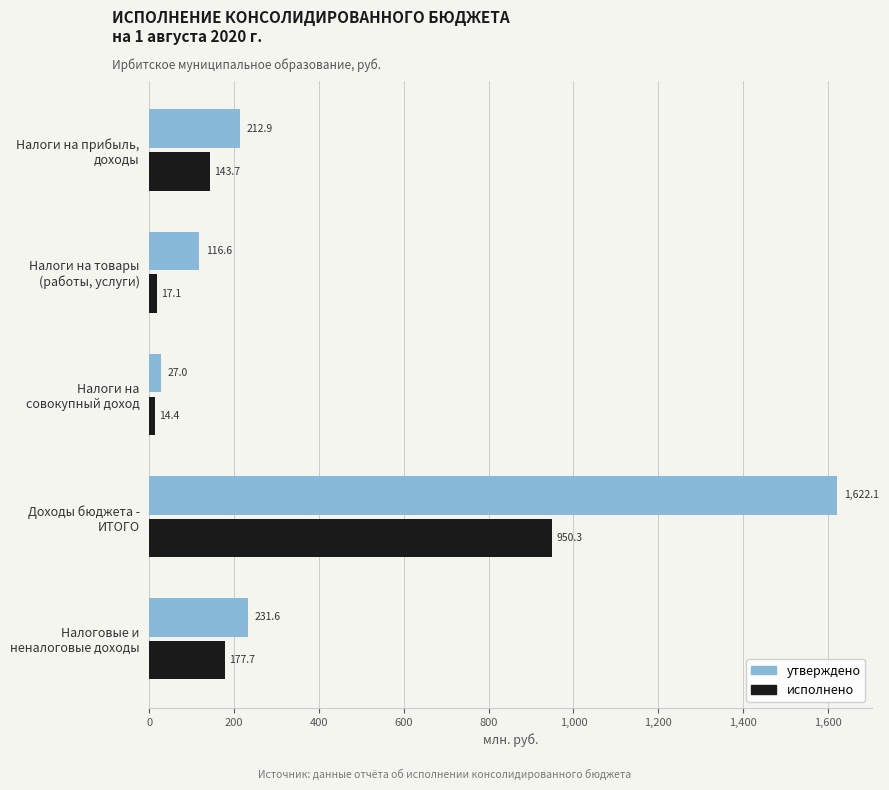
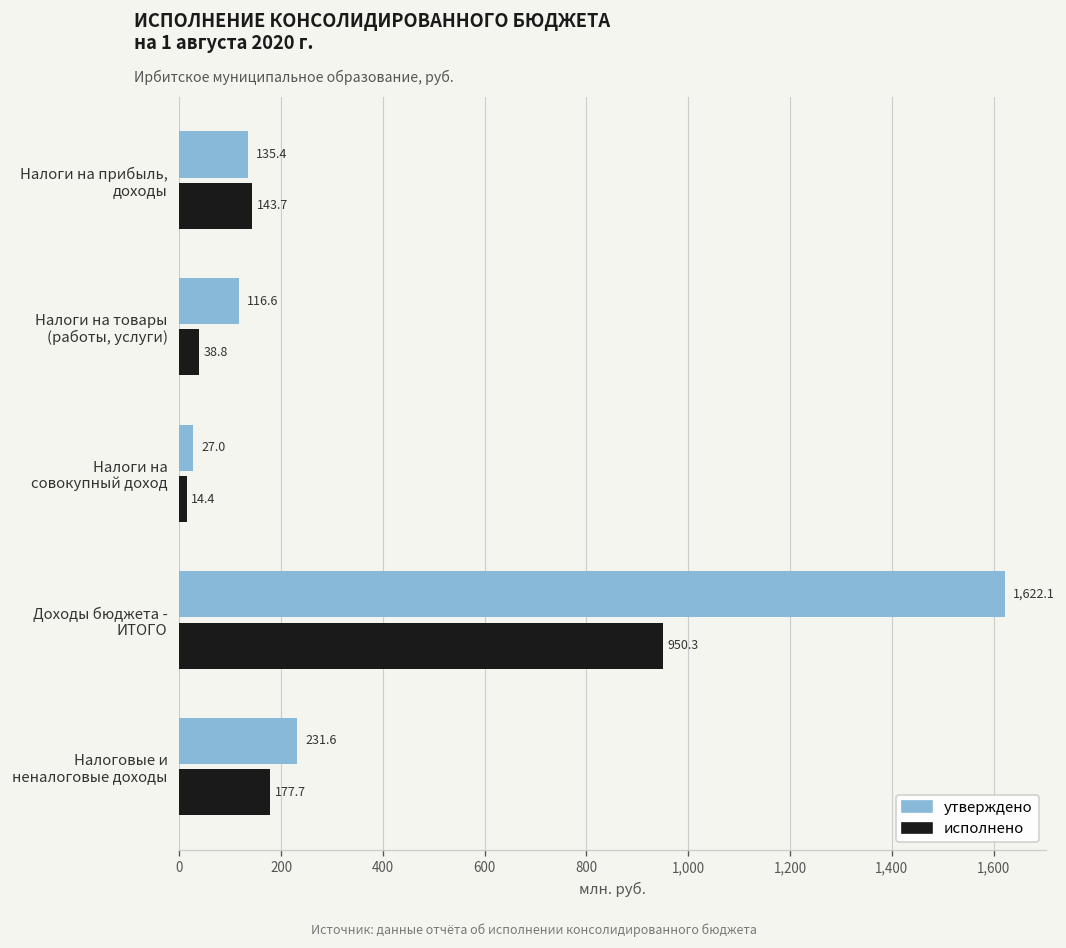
  {
    "утверждено": {
-     "Налоги на прибыль, доходы": "212.9",
+     "Налоги на прибыль, доходы": "135.4",
      "Налоги на товары (работы, услуги)": "116.6",
      "Налоги на совокупный доход": "27.0",
      "Доходы бюджета - ИТОГО": "1,622.1",
      "Налоговые и неналоговые доходы": "231.6"
    },
    "исполнено": {
      "Налоги на прибыль, доходы": "143.7",
-     "Налоги на товары (работы, услуги)": "17.1",
+     "Налоги на товары (работы, услуги)": "38.8",
      "Налоги на совокупный доход": "14.4",
      "Доходы бюджета - ИТОГО": "950.3",
      "Налоговые и неналоговые доходы": "177.7"
    }
  }
